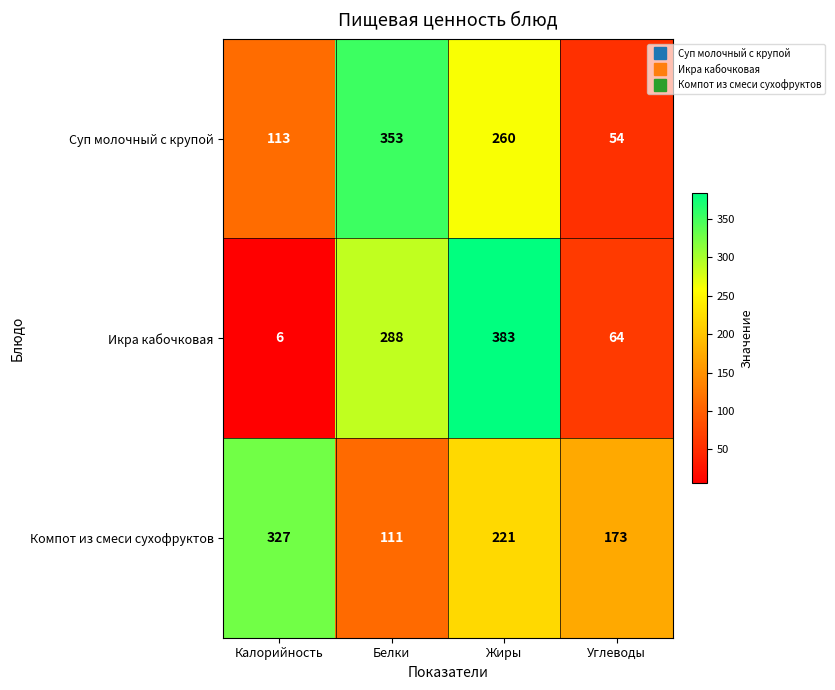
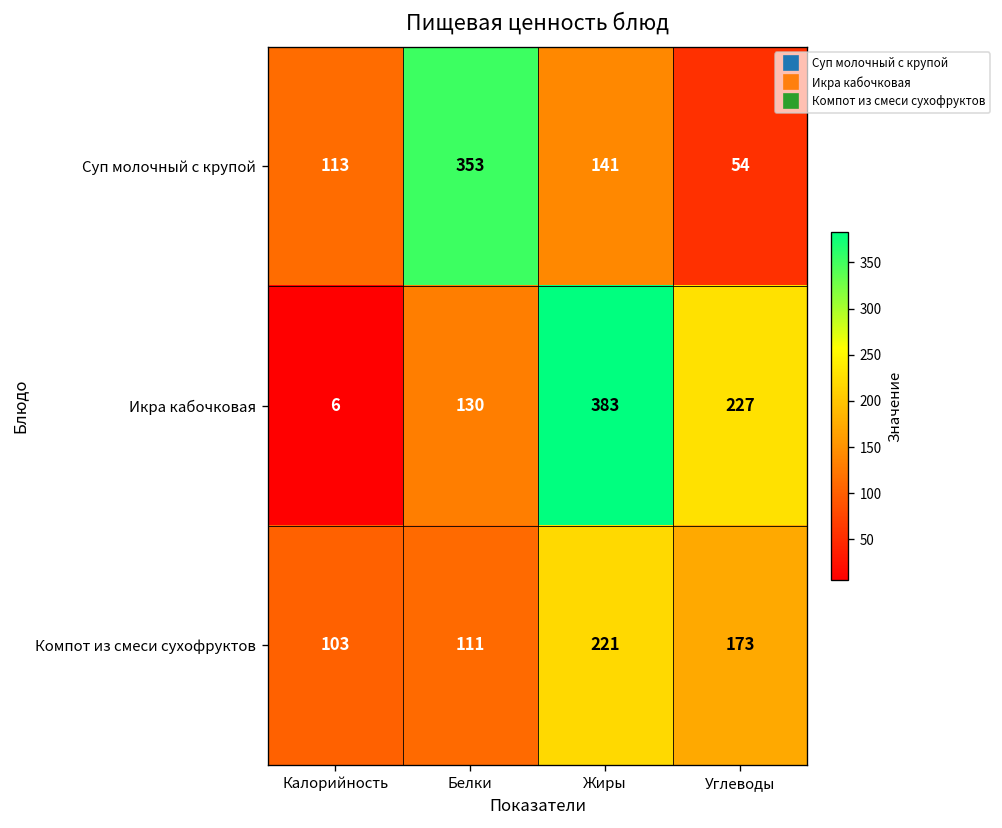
  {
    "Суп молочный с крупой": {
      "Калорийность": 113,
      "Белки": 353,
-     "Жиры": 260,
+     "Жиры": 141,
      "Углеводы": 54
    },
    "Икра кабочковая": {
      "Калорийность": 6,
-     "Белки": 288,
+     "Белки": 130,
      "Жиры": 383,
-     "Углеводы": 64
+     "Углеводы": 227
    },
    "Компот из смеси сухофруктов": {
-     "Калорийность": 327,
+     "Калорийность": 103,
      "Белки": 111,
      "Жиры": 221,
      "Углеводы": 173
    }
  }
